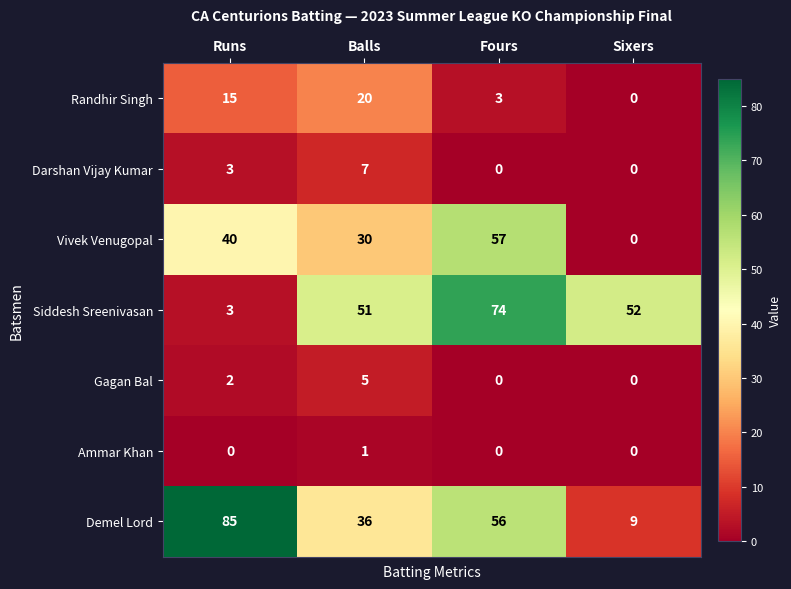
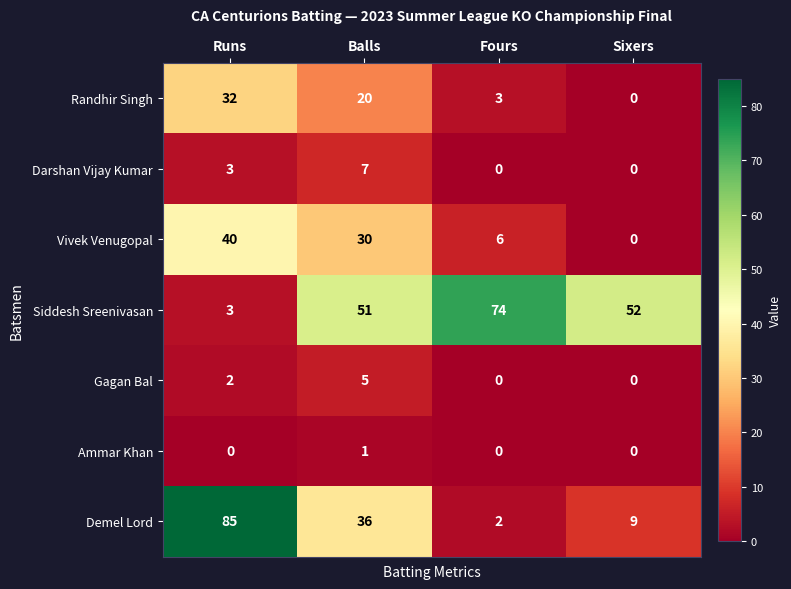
  {
    "Randhir Singh": {
-     "Runs": 15,
+     "Runs": 32,
      "Balls": 20,
      "Fours": 3,
      "Sixers": 0
    },
    "Darshan Vijay Kumar": {
      "Runs": 3,
      "Balls": 7,
      "Fours": 0,
      "Sixers": 0
    },
    "Vivek Venugopal": {
      "Runs": 40,
      "Balls": 30,
-     "Fours": 57,
+     "Fours": 6,
      "Sixers": 0
    },
    "Siddesh Sreenivasan": {
      "Runs": 3,
      "Balls": 51,
      "Fours": 74,
      "Sixers": 52
    },
    "Gagan Bal": {
      "Runs": 2,
      "Balls": 5,
      "Fours": 0,
      "Sixers": 0
    },
    "Ammar Khan": {
      "Runs": 0,
      "Balls": 1,
      "Fours": 0,
      "Sixers": 0
    },
    "Demel Lord": {
      "Runs": 85,
      "Balls": 36,
-     "Fours": 56,
+     "Fours": 2,
      "Sixers": 9
    }
  }
